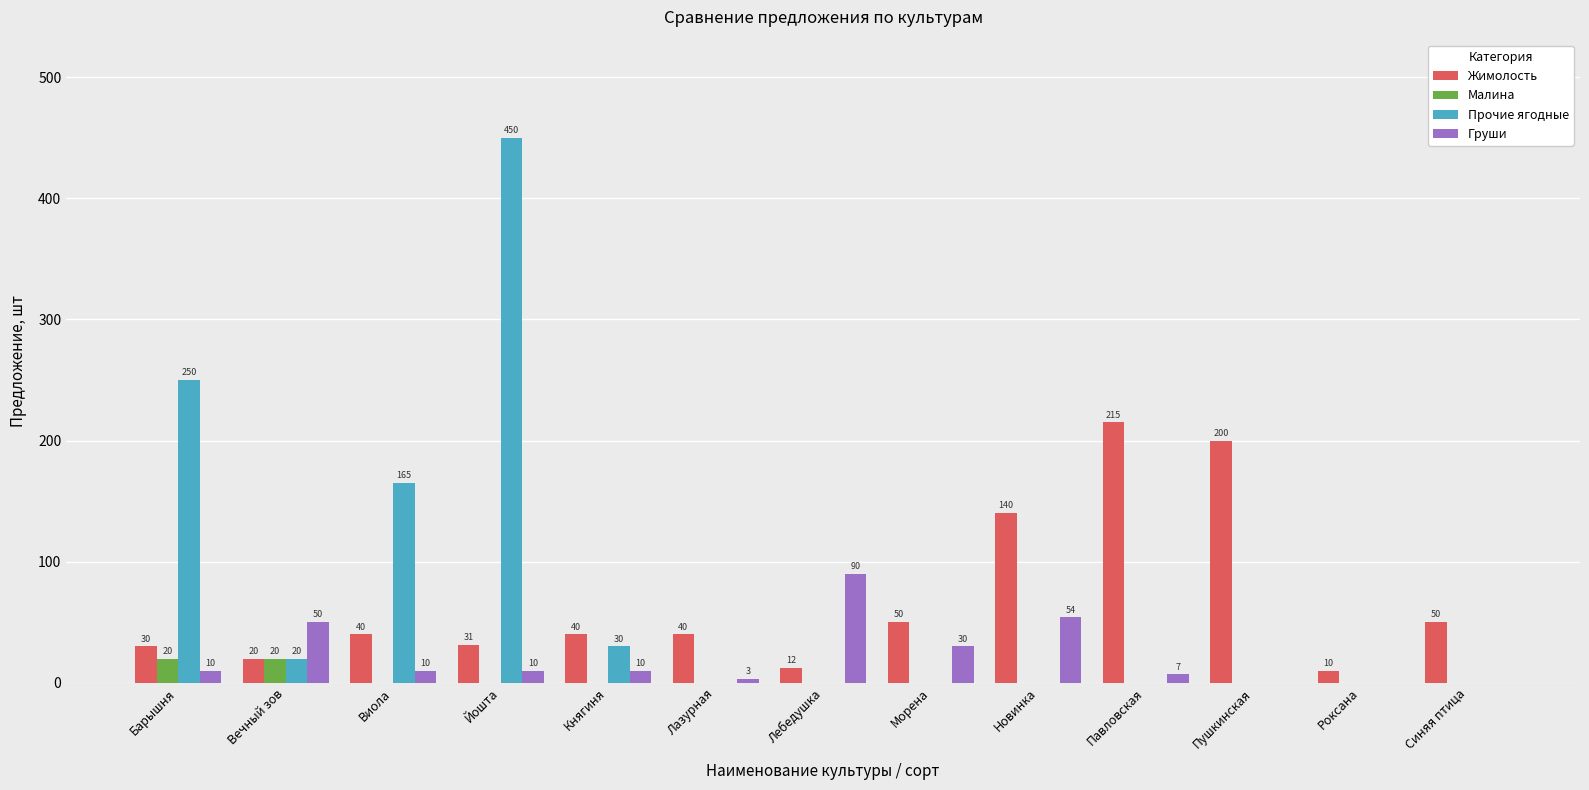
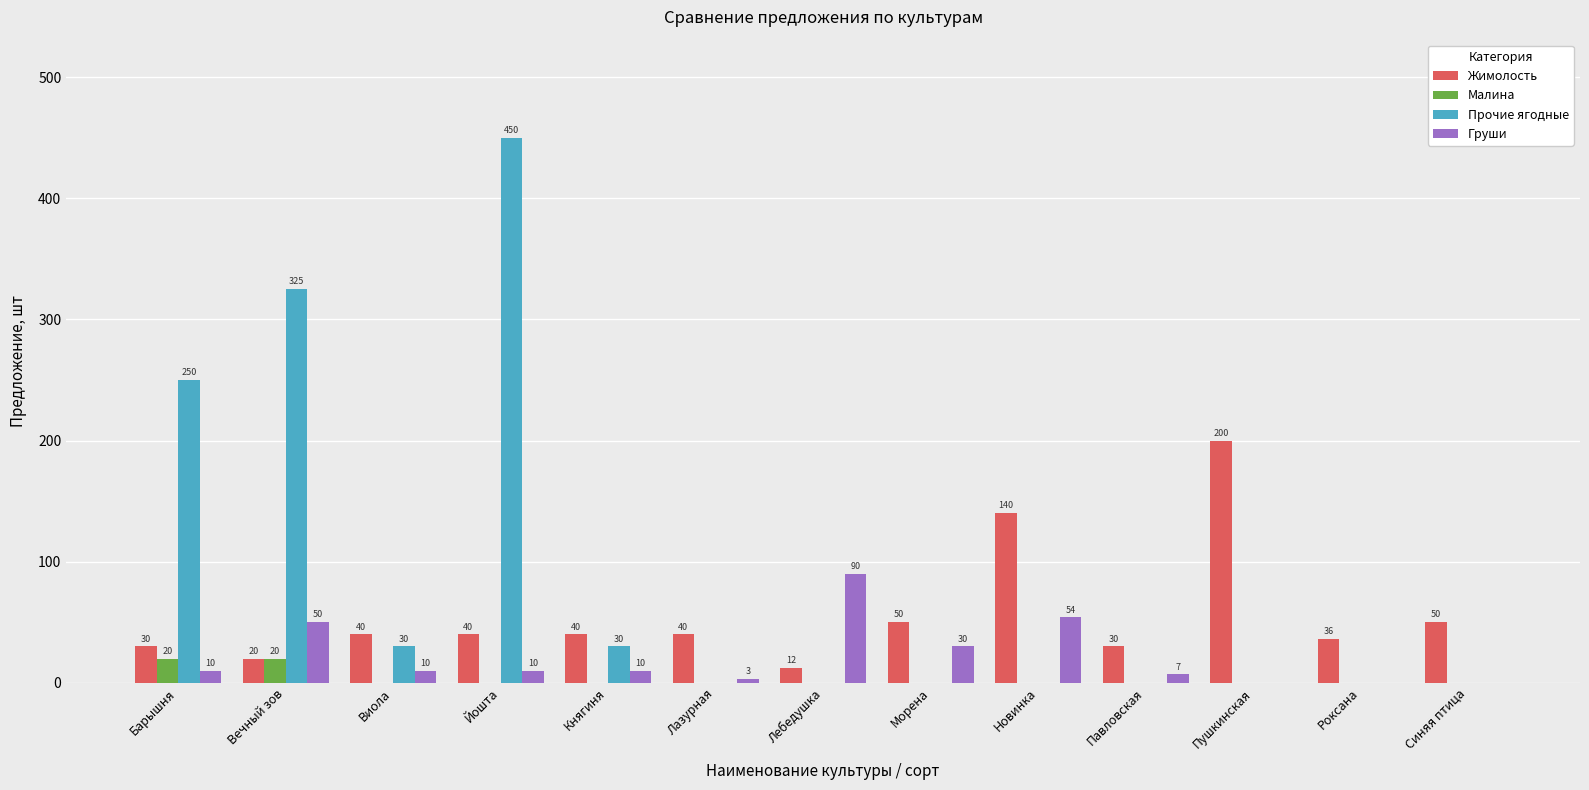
  {
    "Жимолость": {
      "Барышня": 30,
      "Вечный зов": 20,
      "Виола": 40,
-     "Йошта": 31,
+     "Йошта": 40,
      "Княгиня": 40,
      "Лазурная": 40,
      "Лебедушка": 12,
      "Морена": 50,
      "Новинка": 140,
-     "Павловская": 215,
+     "Павловская": 30,
      "Пушкинская": 200,
-     "Роксана": 10,
+     "Роксана": 36,
      "Синяя птица": 50
    },
    "Малина": {
      "Барышня": 20,
      "Вечный зов": 20
    },
    "Прочие ягодные": {
      "Барышня": 250,
-     "Вечный зов": 20,
-     "Виола": 165,
+     "Вечный зов": 325,
+     "Виола": 30,
      "Йошта": 450,
      "Княгиня": 30
    },
    "Груши": {
      "Барышня": 10,
      "Вечный зов": 50,
      "Виола": 10,
      "Йошта": 10,
      "Княгиня": 10,
      "Лазурная": 3,
      "Лебедушка": 90,
      "Морена": 30,
      "Новинка": 54,
      "Павловская": 7
    }
  }
